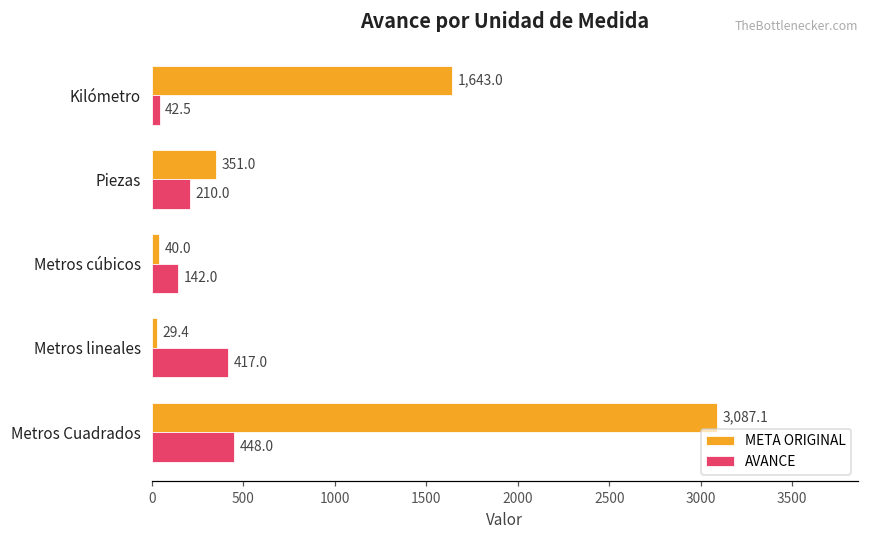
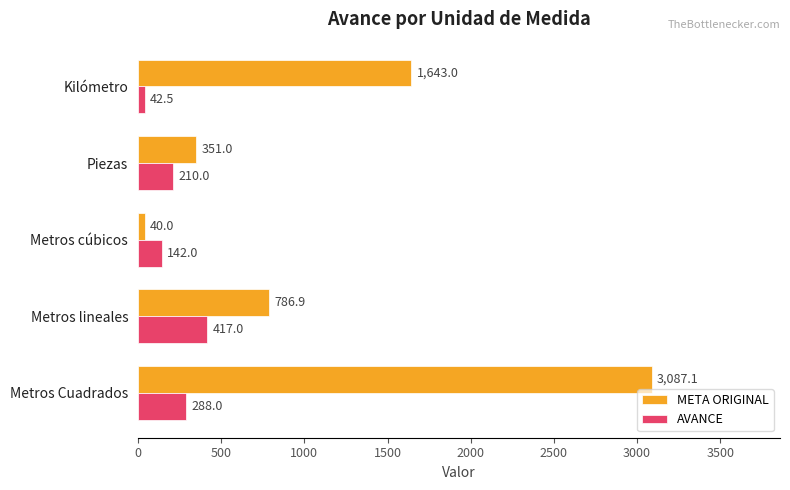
  {
    "META ORIGINAL": {
      "Kilómetro": "1,643.0",
      "Piezas": "351.0",
      "Metros cúbicos": "40.0",
-     "Metros lineales": "29.4",
+     "Metros lineales": "786.9",
      "Metros Cuadrados": "3,087.1"
    },
    "AVANCE": {
      "Kilómetro": "42.5",
      "Piezas": "210.0",
      "Metros cúbicos": "142.0",
      "Metros lineales": "417.0",
-     "Metros Cuadrados": "448.0"
+     "Metros Cuadrados": "288.0"
    }
  }
